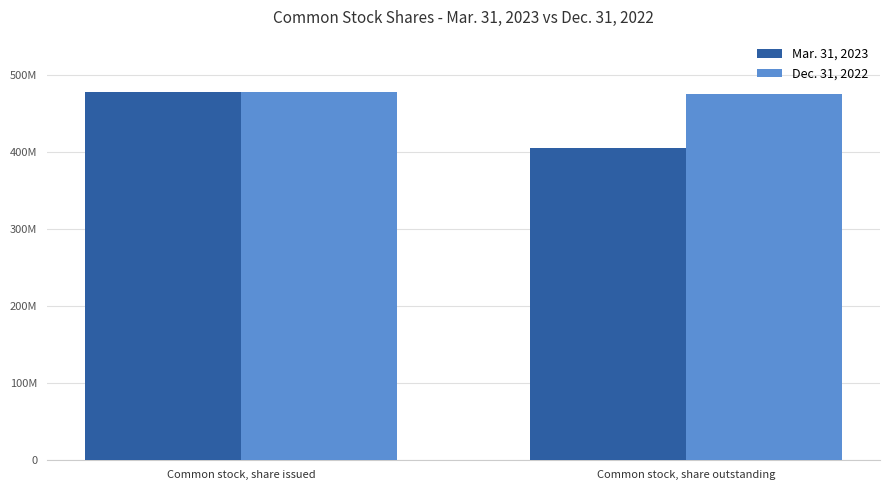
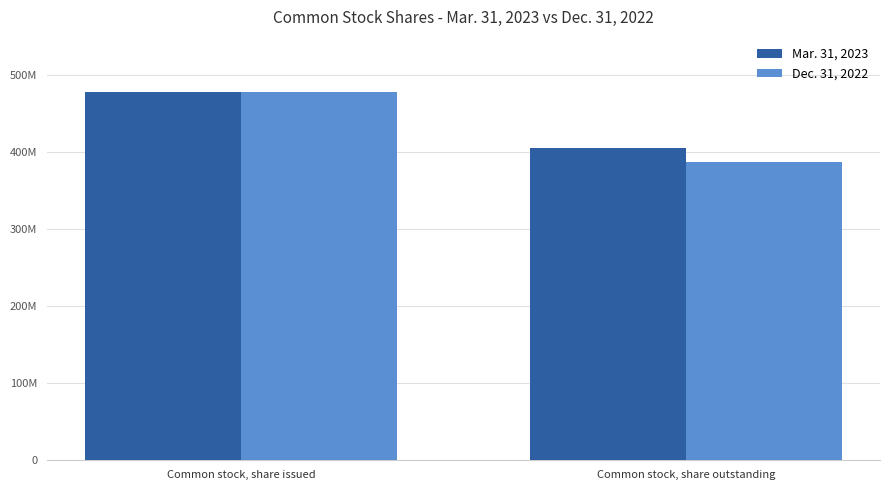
  {
    "Mar. 31, 2023": {
      "Common stock, share issued": 480000000,
      "Common stock, share outstanding": 410000000
    },
    "Dec. 31, 2022": {
      "Common stock, share issued": 480000000,
-     "Common stock, share outstanding": 480000000
+     "Common stock, share outstanding": 390000000
    }
  }
